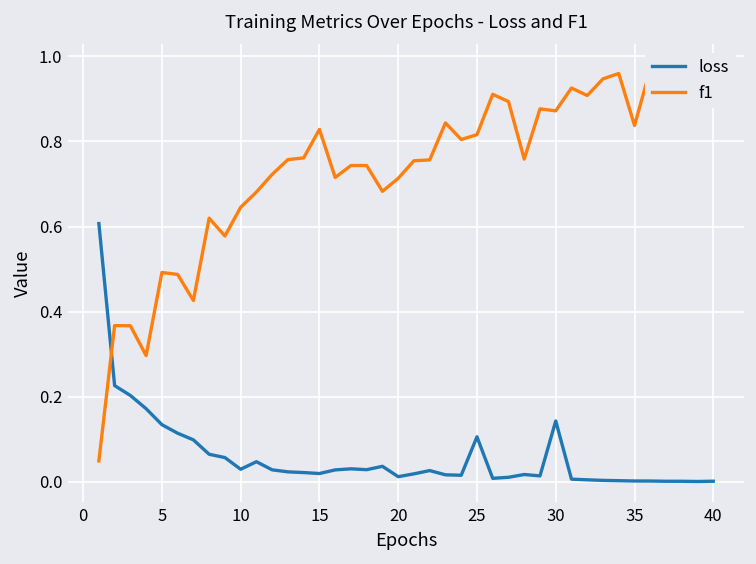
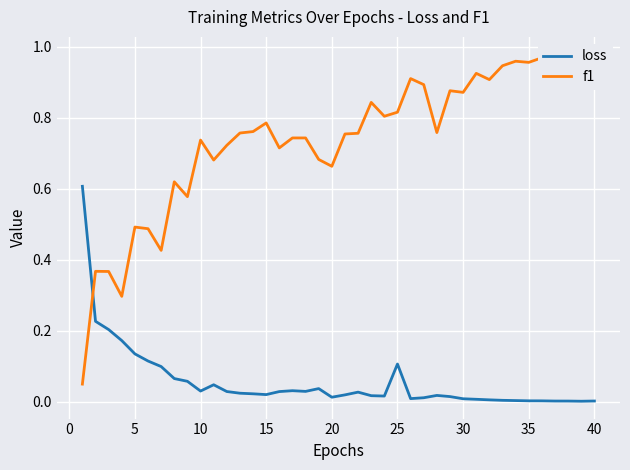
  {
    "loss": {
      "5": 0.13,
      "10": 0.03,
      "15": 0.02,
      "20": 0.01,
      "25": 0.11,
-     "30": 0.14,
+     "30": 0.01,
      "35": 0.00,
      "40": 0.00
    },
    "f1": {
      "5": 0.49,
-     "10": 0.65,
-     "15": 0.83,
-     "20": 0.71,
+     "10": 0.74,
+     "15": 0.79,
+     "20": 0.66,
      "25": 0.82,
      "30": 0.87,
-     "35": 0.84
+     "35": 0.96
    }
  }
